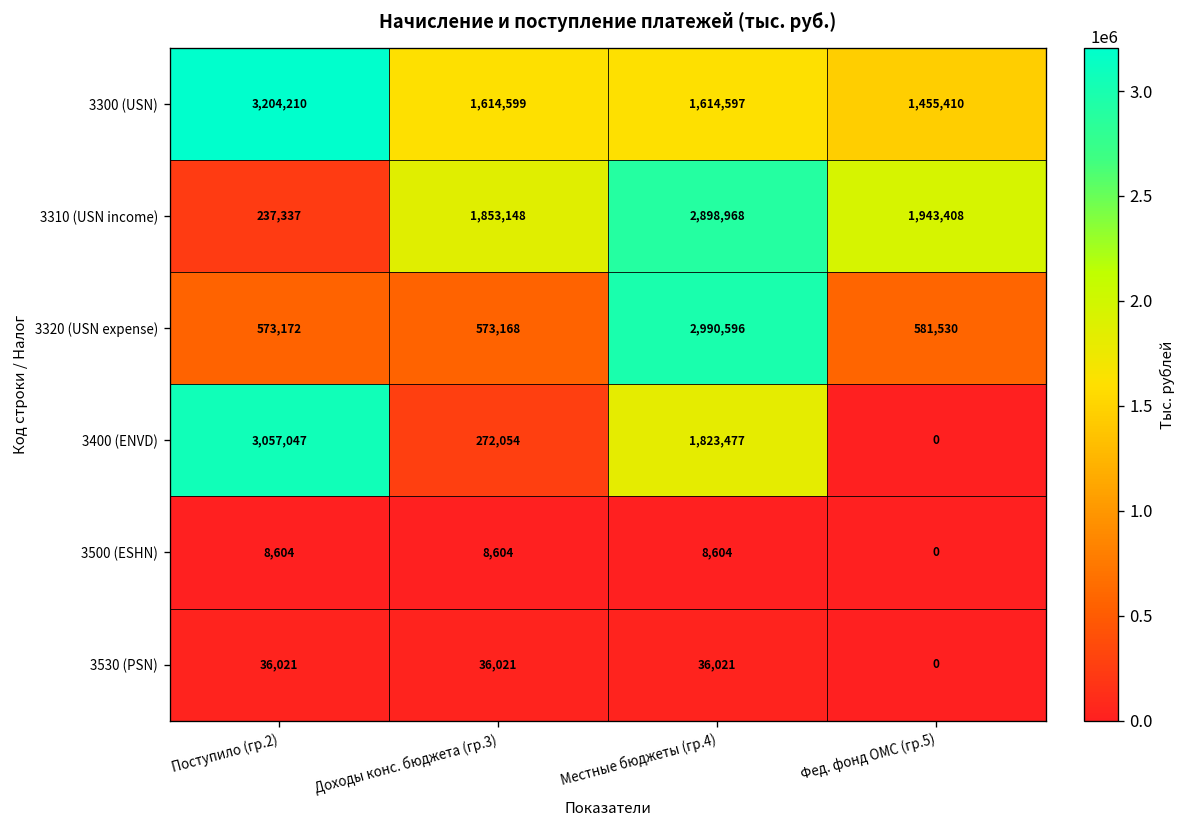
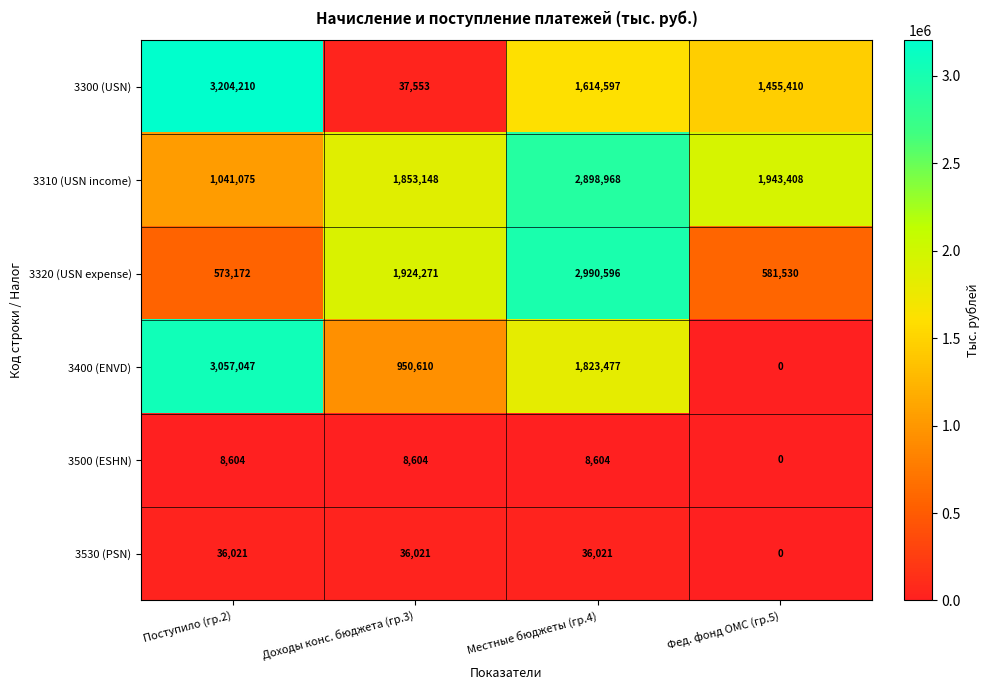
  {
    "3300 (USN)": {
      "Поступило (гр.2)": "3,204,210",
-     "Доходы конс. бюджета (гр.3)": "1,614,599",
+     "Доходы конс. бюджета (гр.3)": "37,553",
      "Местные бюджеты (гр.4)": "1,614,597",
      "Фед. фонд ОМС (гр.5)": "1,455,410"
    },
    "3310 (USN income)": {
-     "Поступило (гр.2)": "237,337",
+     "Поступило (гр.2)": "1,041,075",
      "Доходы конс. бюджета (гр.3)": "1,853,148",
      "Местные бюджеты (гр.4)": "2,898,968",
      "Фед. фонд ОМС (гр.5)": "1,943,408"
    },
    "3320 (USN expense)": {
      "Поступило (гр.2)": "573,172",
-     "Доходы конс. бюджета (гр.3)": "573,168",
+     "Доходы конс. бюджета (гр.3)": "1,924,271",
      "Местные бюджеты (гр.4)": "2,990,596",
      "Фед. фонд ОМС (гр.5)": "581,530"
    },
    "3400 (ENVD)": {
      "Поступило (гр.2)": "3,057,047",
-     "Доходы конс. бюджета (гр.3)": "272,054",
+     "Доходы конс. бюджета (гр.3)": "950,610",
      "Местные бюджеты (гр.4)": "1,823,477",
      "Фед. фонд ОМС (гр.5)": "0"
    },
    "3500 (ESHN)": {
      "Поступило (гр.2)": "8,604",
      "Доходы конс. бюджета (гр.3)": "8,604",
      "Местные бюджеты (гр.4)": "8,604",
      "Фед. фонд ОМС (гр.5)": "0"
    },
    "3530 (PSN)": {
      "Поступило (гр.2)": "36,021",
      "Доходы конс. бюджета (гр.3)": "36,021",
      "Местные бюджеты (гр.4)": "36,021",
      "Фед. фонд ОМС (гр.5)": "0"
    }
  }
